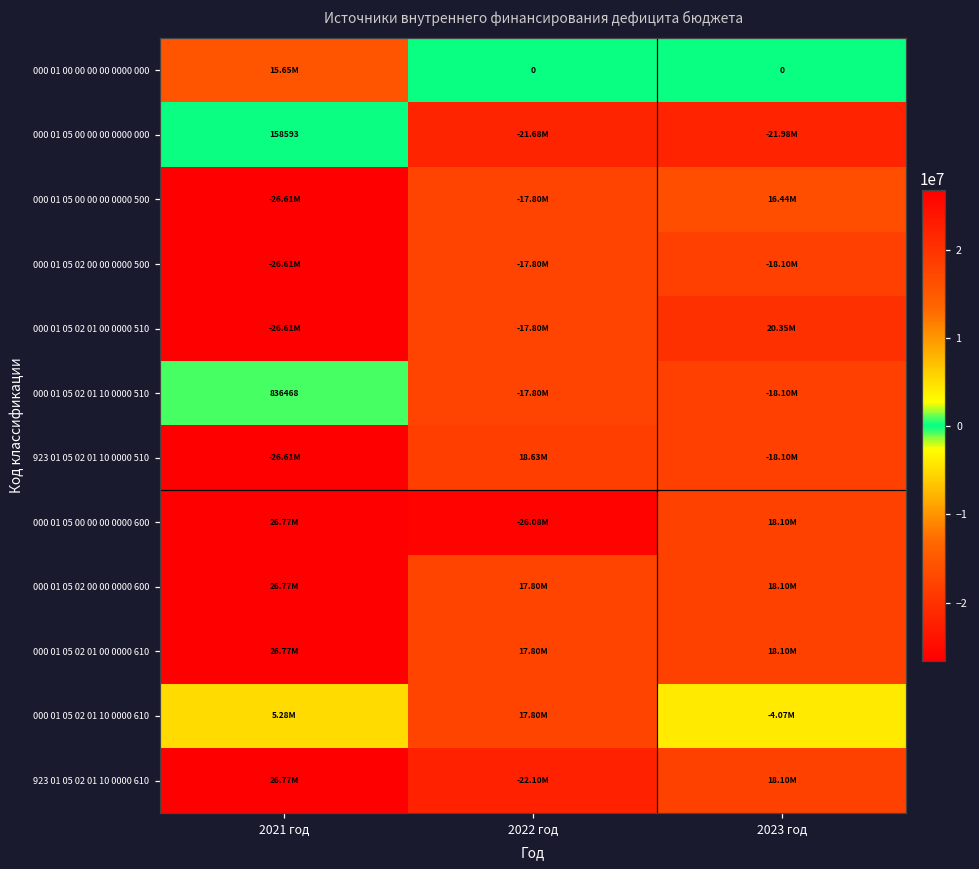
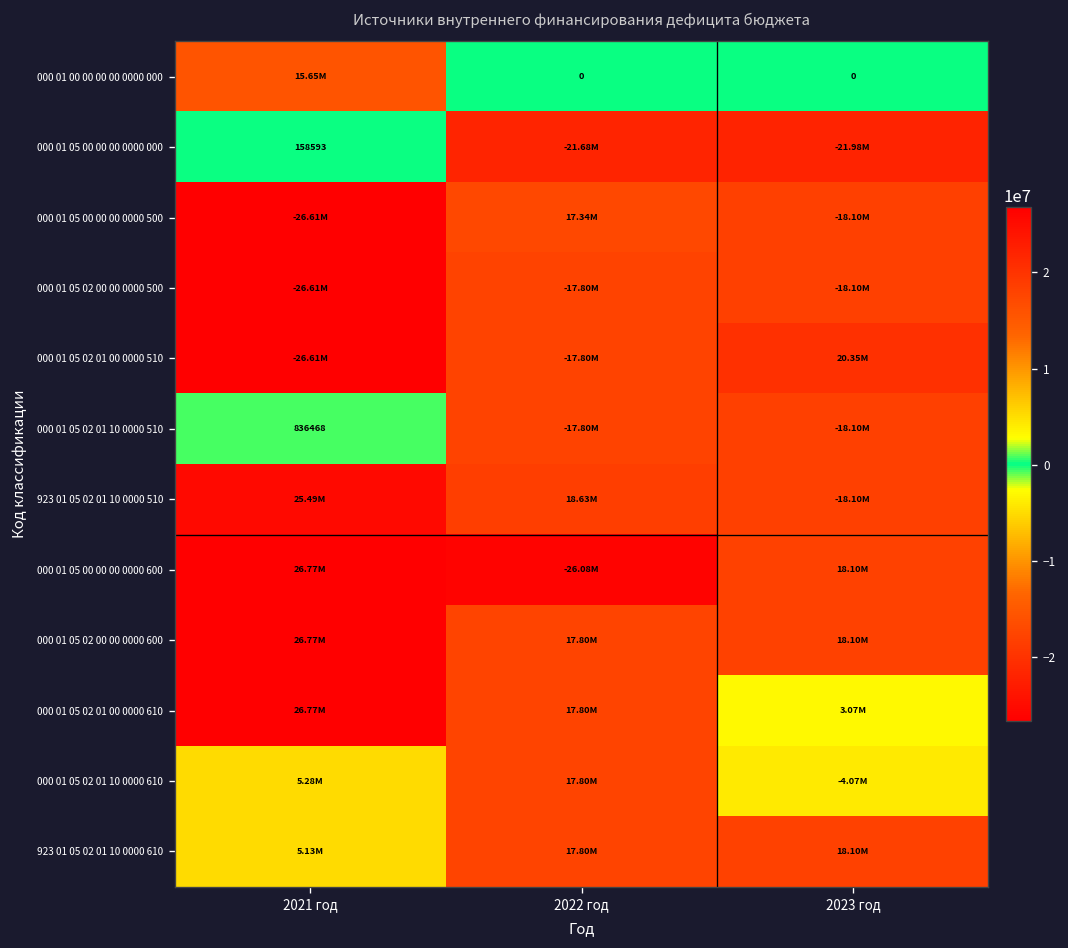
  {
    "000 01 00 00 00 00 0000 000": {
      "2021 год": "15.65M",
      "2022 год": "0",
      "2023 год": "0"
    },
    "000 01 05 00 00 00 0000 000": {
      "2021 год": "158593",
      "2022 год": "-21.68M",
      "2023 год": "-21.98M"
    },
    "000 01 05 00 00 00 0000 500": {
      "2021 год": "-26.61M",
-     "2022 год": "-17.80M",
-     "2023 год": "16.44M"
+     "2022 год": "17.34M",
+     "2023 год": "-18.10M"
    },
    "000 01 05 02 00 00 0000 500": {
      "2021 год": "-26.61M",
      "2022 год": "-17.80M",
      "2023 год": "-18.10M"
    },
    "000 01 05 02 01 00 0000 510": {
      "2021 год": "-26.61M",
      "2022 год": "-17.80M",
      "2023 год": "20.35M"
    },
    "000 01 05 02 01 10 0000 510": {
      "2021 год": "836468",
      "2022 год": "-17.80M",
      "2023 год": "-18.10M"
    },
    "923 01 05 02 01 10 0000 510": {
-     "2021 год": "-26.61M",
+     "2021 год": "25.49M",
      "2022 год": "18.63M",
      "2023 год": "-18.10M"
    },
    "000 01 05 00 00 00 0000 600": {
      "2021 год": "26.77M",
      "2022 год": "-26.08M",
      "2023 год": "18.10M"
    },
    "000 01 05 02 00 00 0000 600": {
      "2021 год": "26.77M",
      "2022 год": "17.80M",
      "2023 год": "18.10M"
    },
    "000 01 05 02 01 00 0000 610": {
      "2021 год": "26.77M",
      "2022 год": "17.80M",
-     "2023 год": "18.10M"
+     "2023 год": "3.07M"
    },
    "000 01 05 02 01 10 0000 610": {
      "2021 год": "5.28M",
      "2022 год": "17.80M",
      "2023 год": "-4.07M"
    },
    "923 01 05 02 01 10 0000 610": {
-     "2021 год": "26.77M",
-     "2022 год": "-22.10M",
+     "2021 год": "5.13M",
+     "2022 год": "17.80M",
      "2023 год": "18.10M"
    }
  }
